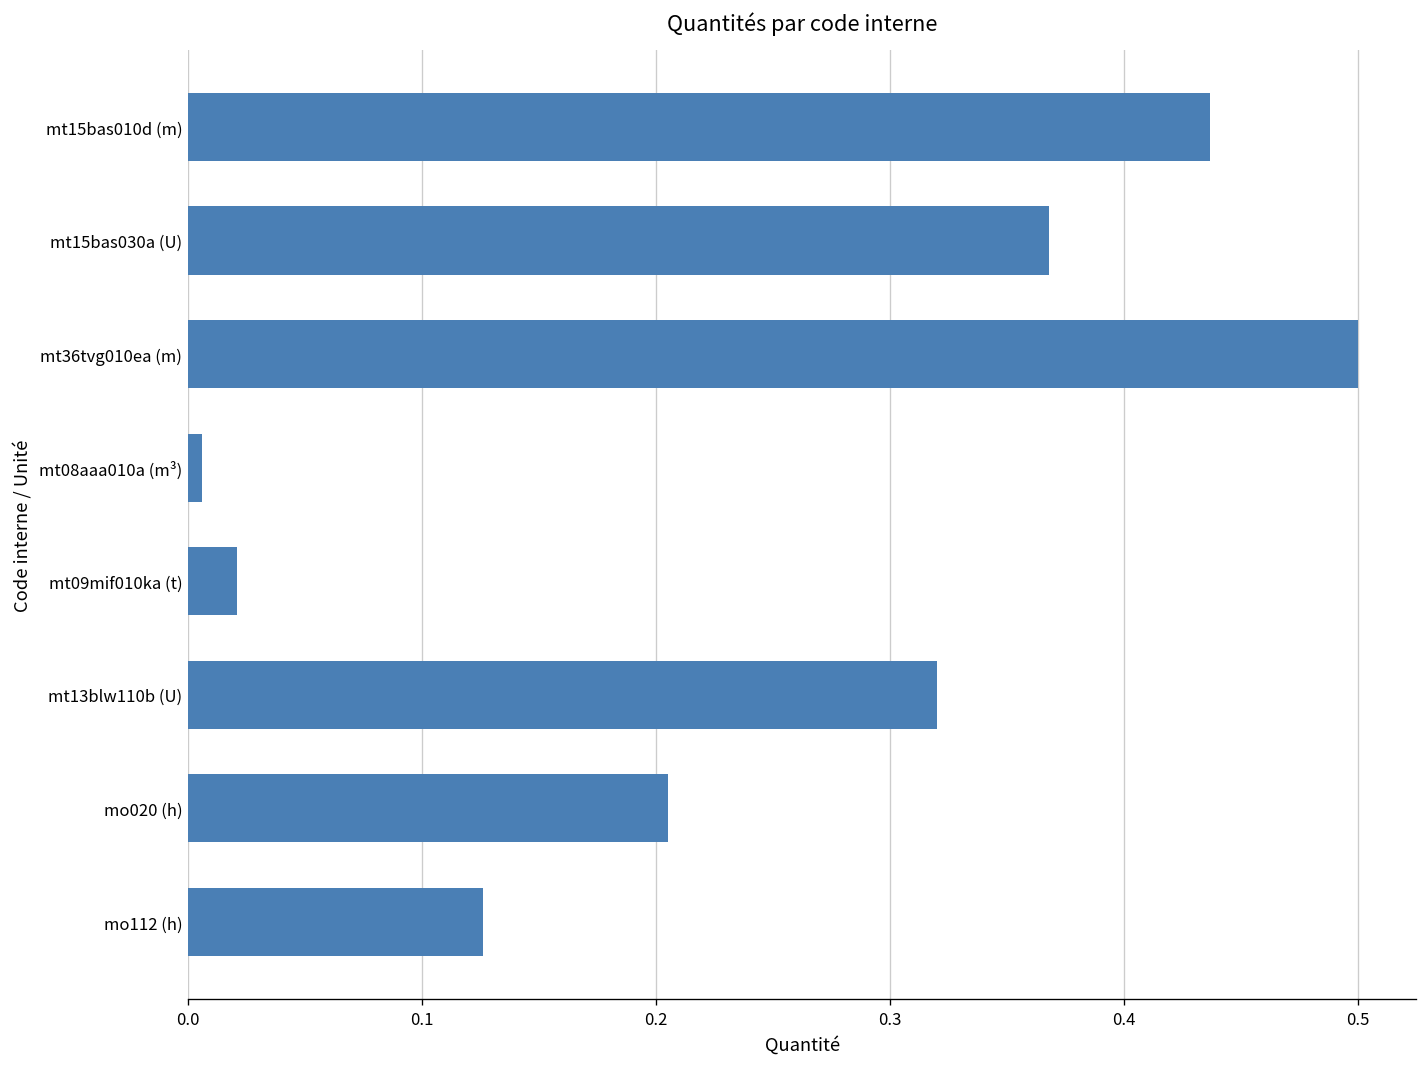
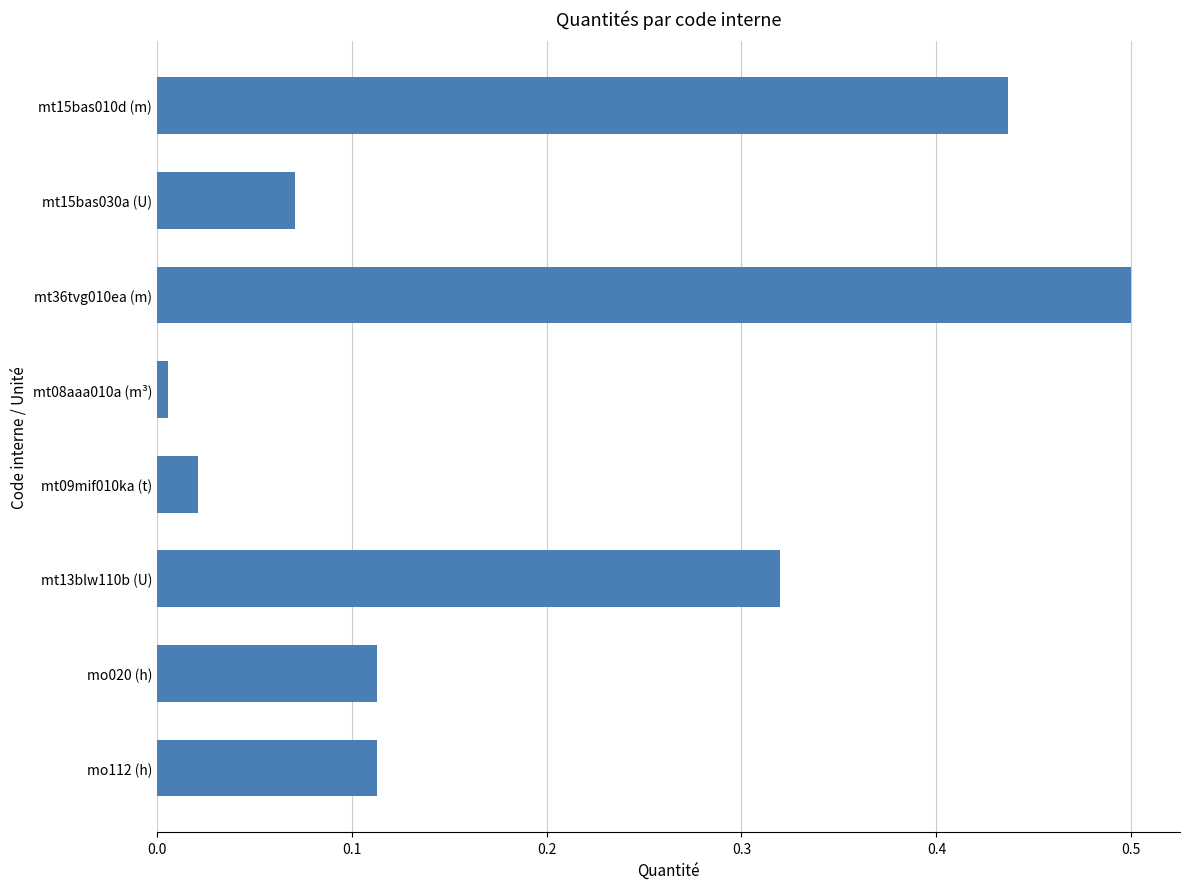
  {
    "mt15bas010d (m)": 0.437,
-   "mt15bas030a (U)": 0.368,
+   "mt15bas030a (U)": 0.071,
    "mt36tvg010ea (m)": 0.500,
    "mt08aaa010a (m³)": 0.006,
    "mt09mif010ka (t)": 0.021,
    "mt13blw110b (U)": 0.320,
-   "mo020 (h)": 0.205,
-   "mo112 (h)": 0.126
+   "mo020 (h)": 0.113,
+   "mo112 (h)": 0.113
  }
